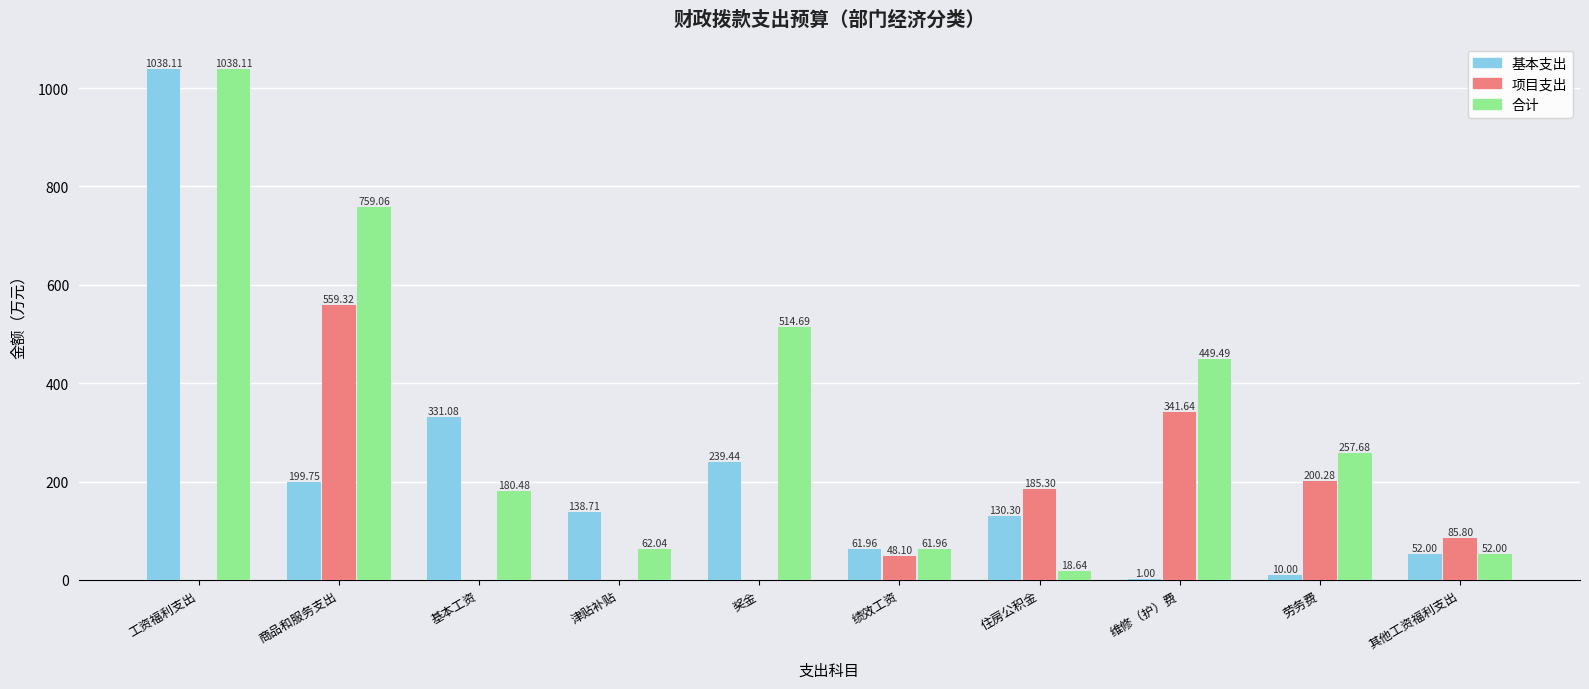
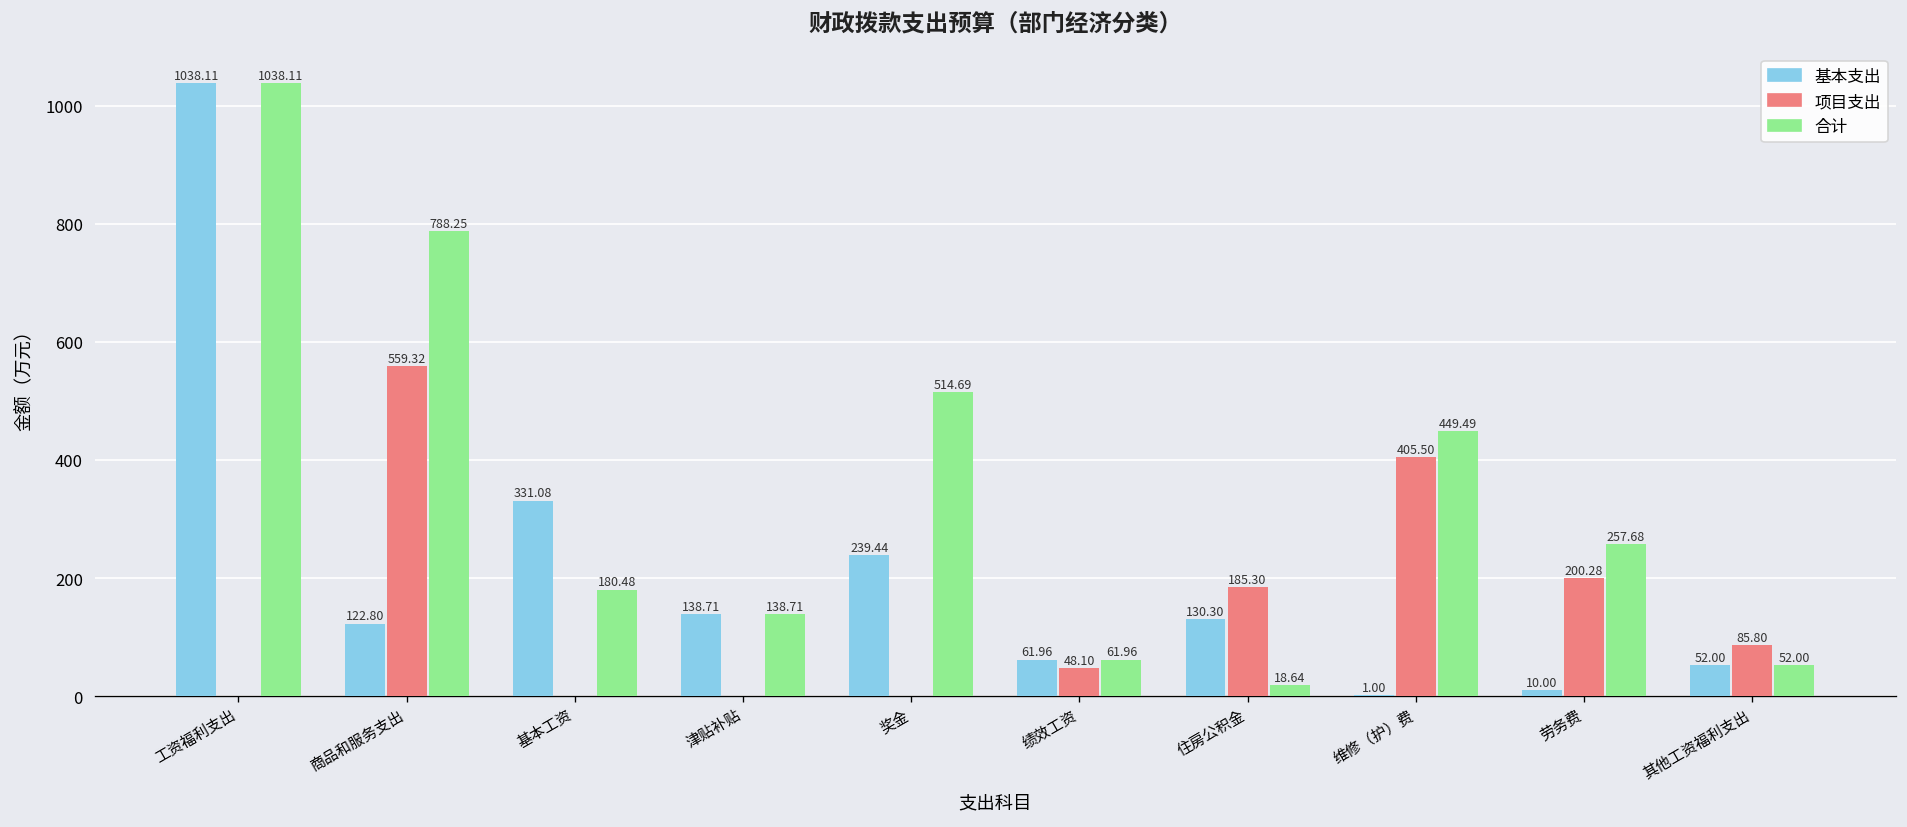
  {
    "基本支出": {
      "工资福利支出": 1038.11,
-     "商品和服务支出": 199.75,
+     "商品和服务支出": 122.80,
      "基本工资": 331.08,
      "津贴补贴": 138.71,
      "奖金": 239.44,
      "绩效工资": 61.96,
      "住房公积金": 130.30,
      "维修（护）费": 1.00,
      "劳务费": 10.00,
      "其他工资福利支出": 52.00
    },
    "项目支出": {
      "商品和服务支出": 559.32,
      "绩效工资": 48.10,
      "住房公积金": 185.30,
-     "维修（护）费": 341.64,
+     "维修（护）费": 405.50,
      "劳务费": 200.28,
      "其他工资福利支出": 85.80
    },
    "合计": {
      "工资福利支出": 1038.11,
-     "商品和服务支出": 759.06,
+     "商品和服务支出": 788.25,
      "基本工资": 180.48,
-     "津贴补贴": 62.04,
+     "津贴补贴": 138.71,
      "奖金": 514.69,
      "绩效工资": 61.96,
      "住房公积金": 18.64,
      "维修（护）费": 449.49,
      "劳务费": 257.68,
      "其他工资福利支出": 52.00
    }
  }
